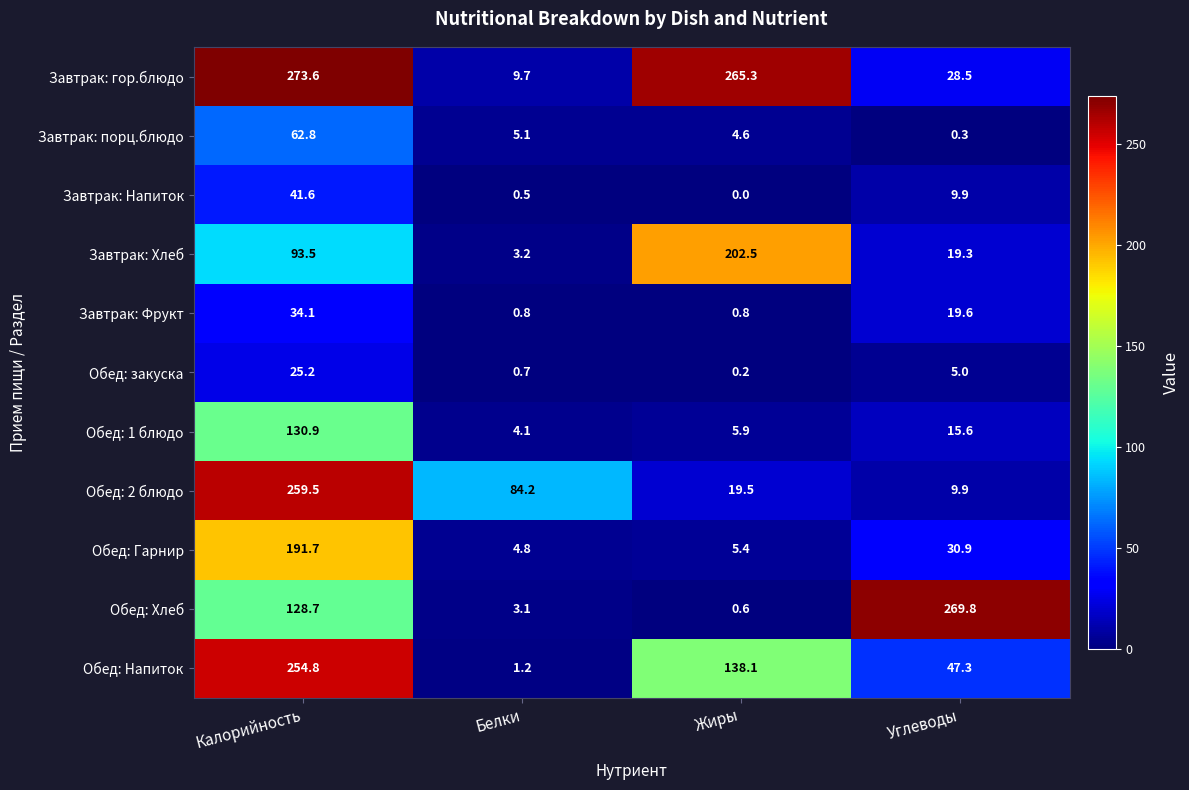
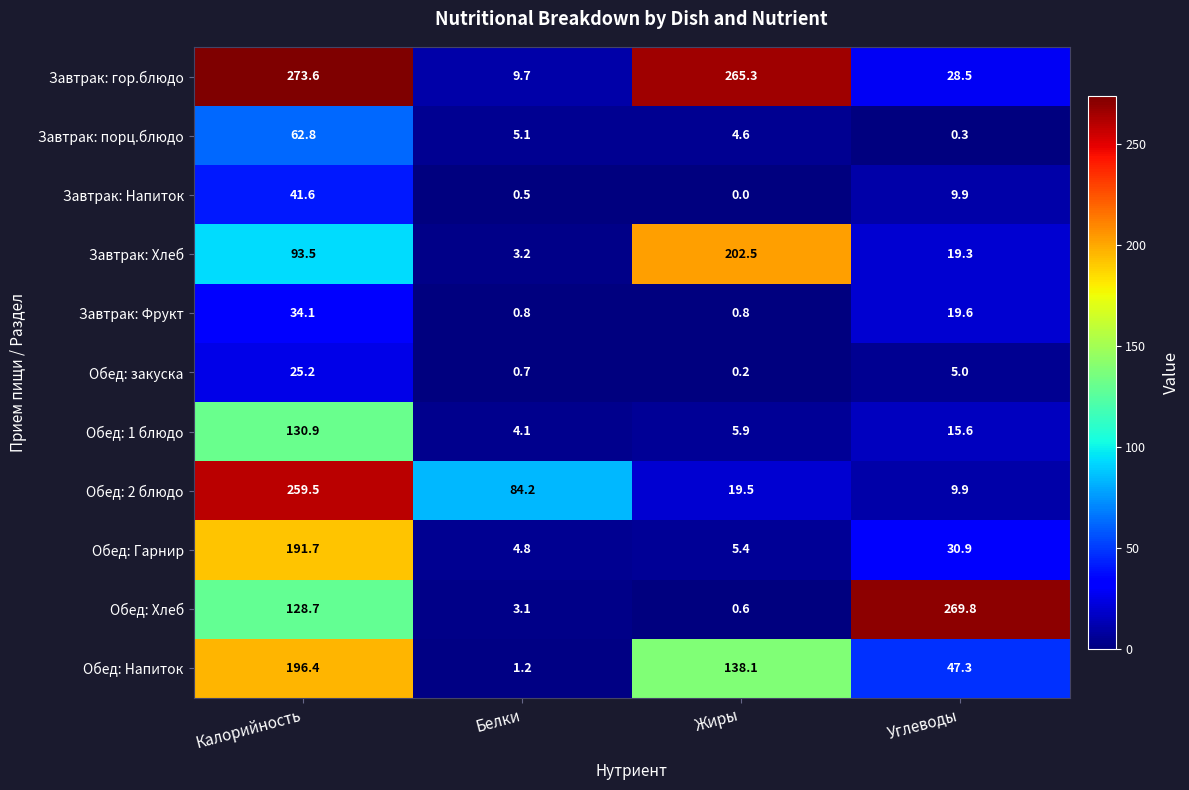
  {
    "Завтрак: гор.блюдо": {
      "Калорийность": 273.6,
      "Белки": 9.7,
      "Жиры": 265.3,
      "Углеводы": 28.5
    },
    "Завтрак: порц.блюдо": {
      "Калорийность": 62.8,
      "Белки": 5.1,
      "Жиры": 4.6,
      "Углеводы": 0.3
    },
    "Завтрак: Напиток": {
      "Калорийность": 41.6,
      "Белки": 0.5,
      "Жиры": 0.0,
      "Углеводы": 9.9
    },
    "Завтрак: Хлеб": {
      "Калорийность": 93.5,
      "Белки": 3.2,
      "Жиры": 202.5,
      "Углеводы": 19.3
    },
    "Завтрак: Фрукт": {
      "Калорийность": 34.1,
      "Белки": 0.8,
      "Жиры": 0.8,
      "Углеводы": 19.6
    },
    "Обед: закуска": {
      "Калорийность": 25.2,
      "Белки": 0.7,
      "Жиры": 0.2,
      "Углеводы": 5.0
    },
    "Обед: 1 блюдо": {
      "Калорийность": 130.9,
      "Белки": 4.1,
      "Жиры": 5.9,
      "Углеводы": 15.6
    },
    "Обед: 2 блюдо": {
      "Калорийность": 259.5,
      "Белки": 84.2,
      "Жиры": 19.5,
      "Углеводы": 9.9
    },
    "Обед: Гарнир": {
      "Калорийность": 191.7,
      "Белки": 4.8,
      "Жиры": 5.4,
      "Углеводы": 30.9
    },
    "Обед: Хлеб": {
      "Калорийность": 128.7,
      "Белки": 3.1,
      "Жиры": 0.6,
      "Углеводы": 269.8
    },
    "Обед: Напиток": {
-     "Калорийность": 254.8,
+     "Калорийность": 196.4,
      "Белки": 1.2,
      "Жиры": 138.1,
      "Углеводы": 47.3
    }
  }
